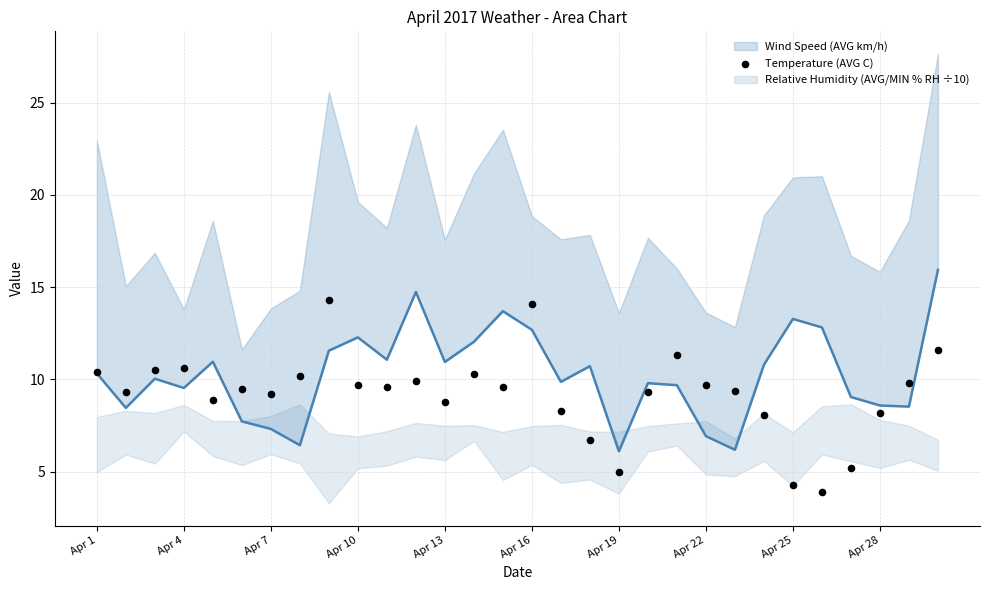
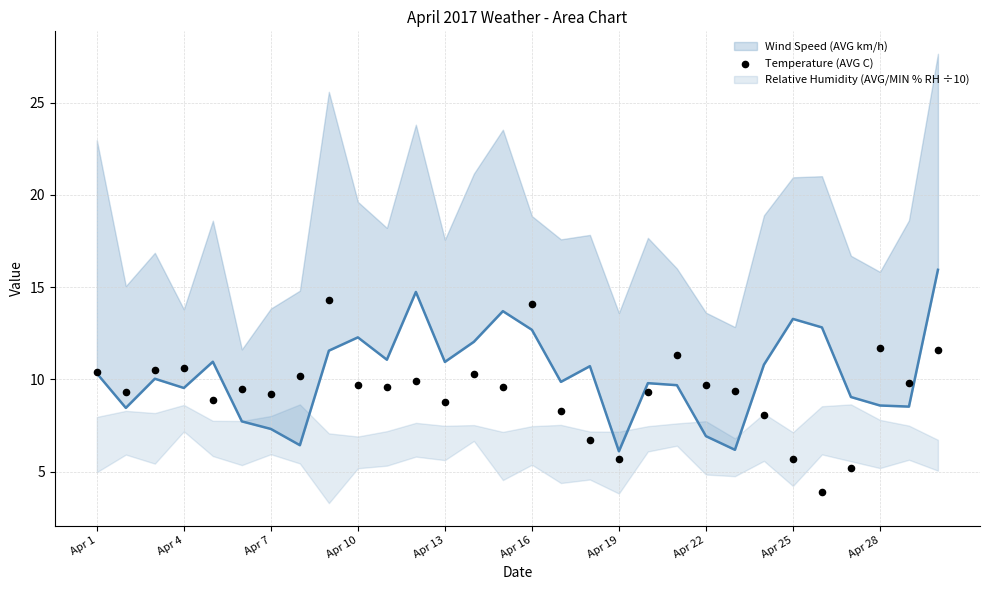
  {
    "Temperature (AVG C)": {
-     "Apr 19": 5.0,
-     "Apr 25": 4.3,
-     "Apr 28": 8.2
+     "Apr 19": 5.7,
+     "Apr 25": 5.7,
+     "Apr 28": 11.7
    }
  }
